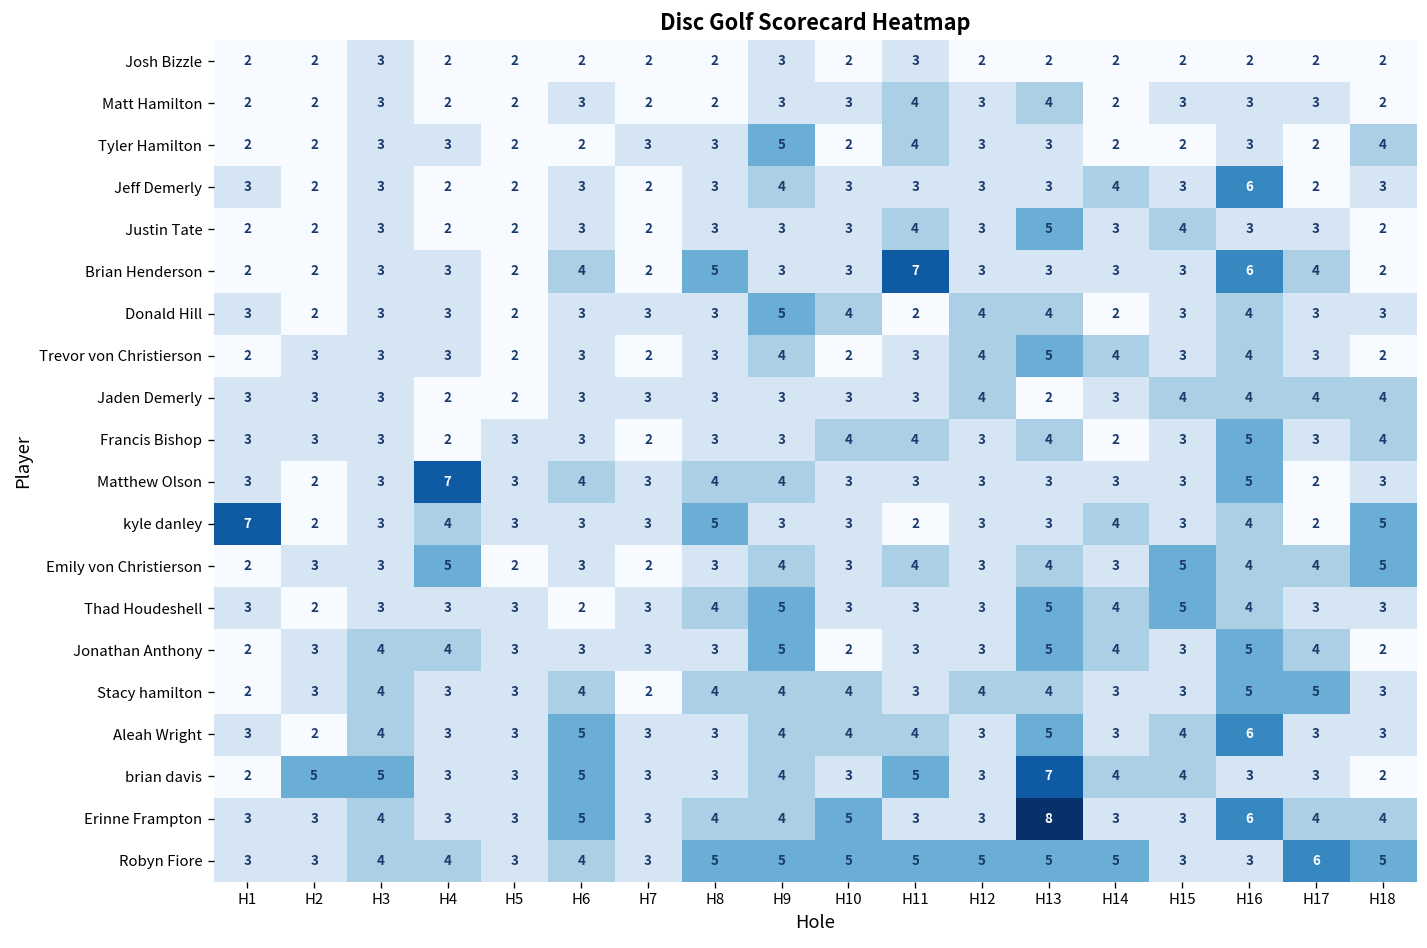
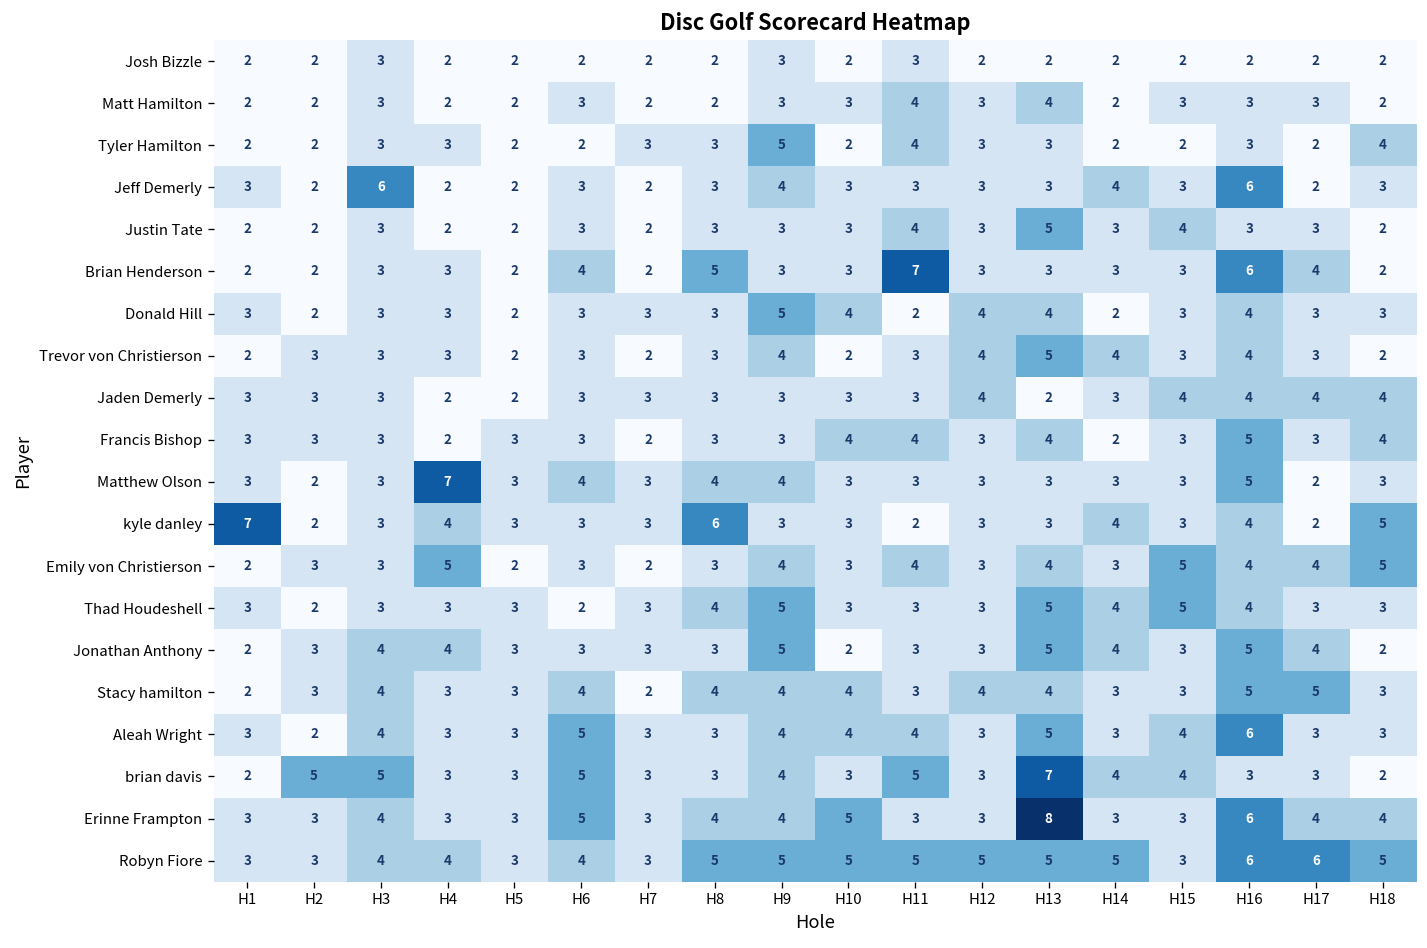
  {
    "Jeff Demerly": {
      "H1": 3,
      "H2": 2,
-     "H3": 3,
+     "H3": 6,
      "H4": 2,
      "H5": 2,
      "H6": 3,
      "H7": 2,
      "H8": 3,
      "H9": 4,
      "H10": 3,
      "H11": 3,
      "H12": 3,
      "H13": 3,
      "H14": 4,
      "H15": 3,
      "H16": 6,
      "H17": 2,
      "H18": 3
    },
    "kyle danley": {
      "H1": 7,
      "H2": 2,
      "H3": 3,
      "H4": 4,
      "H5": 3,
      "H6": 3,
      "H7": 3,
-     "H8": 5,
+     "H8": 6,
      "H9": 3,
      "H10": 3,
      "H11": 2,
      "H12": 3,
      "H13": 3,
      "H14": 4,
      "H15": 3,
      "H16": 4,
      "H17": 2,
      "H18": 5
    },
    "Robyn Fiore": {
      "H1": 3,
      "H2": 3,
      "H3": 4,
      "H4": 4,
      "H5": 3,
      "H6": 4,
      "H7": 3,
      "H8": 5,
      "H9": 5,
      "H10": 5,
      "H11": 5,
      "H12": 5,
      "H13": 5,
      "H14": 5,
      "H15": 3,
-     "H16": 3,
+     "H16": 6,
      "H17": 6,
      "H18": 5
    }
  }
